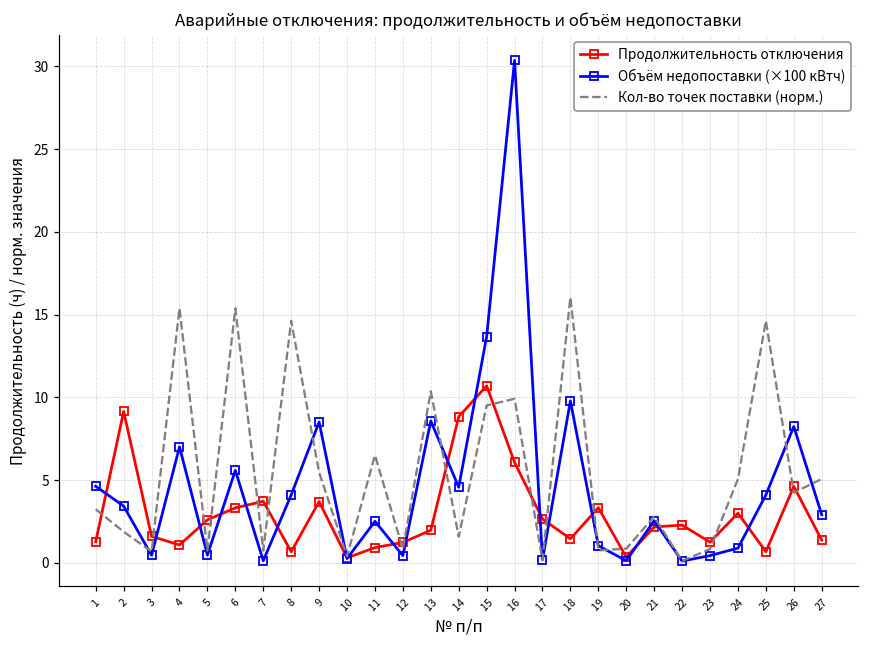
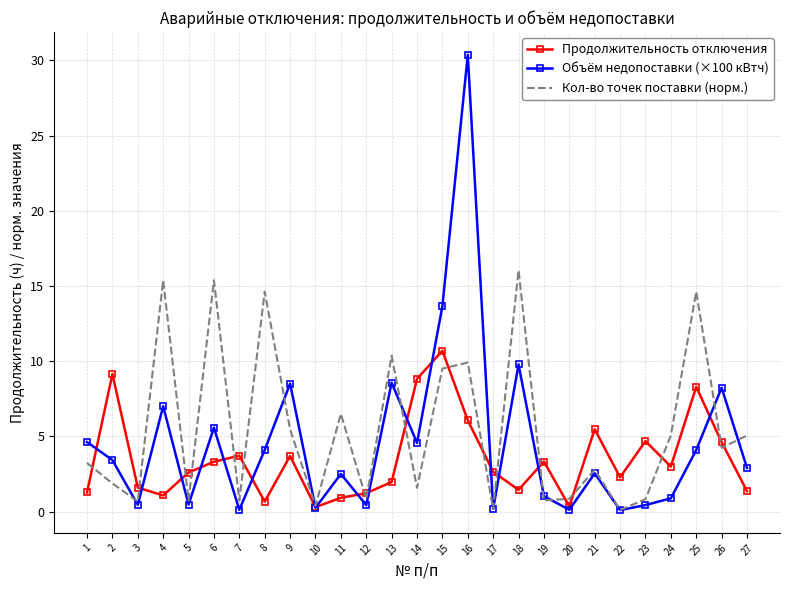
  {
    "Продолжительность отключения": {
      "1": 1.3,
      "2": 9.2,
      "3": 1.6,
      "4": 1.1,
      "5": 2.6,
      "6": 3.3,
      "7": 3.7,
      "8": 0.7,
      "9": 3.7,
      "11": 0.9,
      "12": 1.2,
      "13": 2.0,
      "14": 8.8,
      "15": 10.7,
      "16": 6.1,
      "17": 2.7,
      "18": 1.5,
      "19": 3.3,
      "20": 0.4,
-     "21": 2.2,
+     "21": 5.5,
      "22": 2.3,
-     "23": 1.3,
+     "23": 4.7,
      "24": 3.0,
-     "25": 0.7,
+     "25": 8.3,
      "26": 4.6,
      "27": 1.4
    },
    "Объём недопоставки (×100 кВтч)": {
      "1": 4.6,
      "2": 3.4,
      "3": 0.5,
      "4": 7.0,
      "5": 0.5,
      "6": 5.6,
      "7": 0.1,
      "8": 4.1,
      "9": 8.5,
      "11": 2.5,
      "12": 0.4,
      "13": 8.6,
      "14": 4.6,
      "15": 13.7,
      "16": 30.4,
      "18": 9.8,
      "19": 1.0,
      "20": 0.1,
      "21": 2.5,
      "23": 0.4,
      "24": 0.9,
      "25": 4.1,
      "26": 8.2,
      "27": 2.9
    },
    "Кол-во точек поставки (норм.)": {
      "1": 3.2,
      "2": 1.9,
      "3": 0.7,
      "4": 15.4,
      "5": 0.7,
      "6": 15.4,
      "7": 0.7,
      "8": 14.6,
      "9": 5.5,
      "11": 6.5,
      "12": 0.8,
      "13": 10.4,
      "14": 1.6,
      "15": 9.5,
      "16": 9.9,
      "18": 16.0,
      "19": 0.7,
      "20": 0.9,
      "21": 2.8,
      "23": 0.8,
      "24": 5.1,
      "25": 14.6,
      "26": 4.2,
      "27": 5.1
    }
  }
